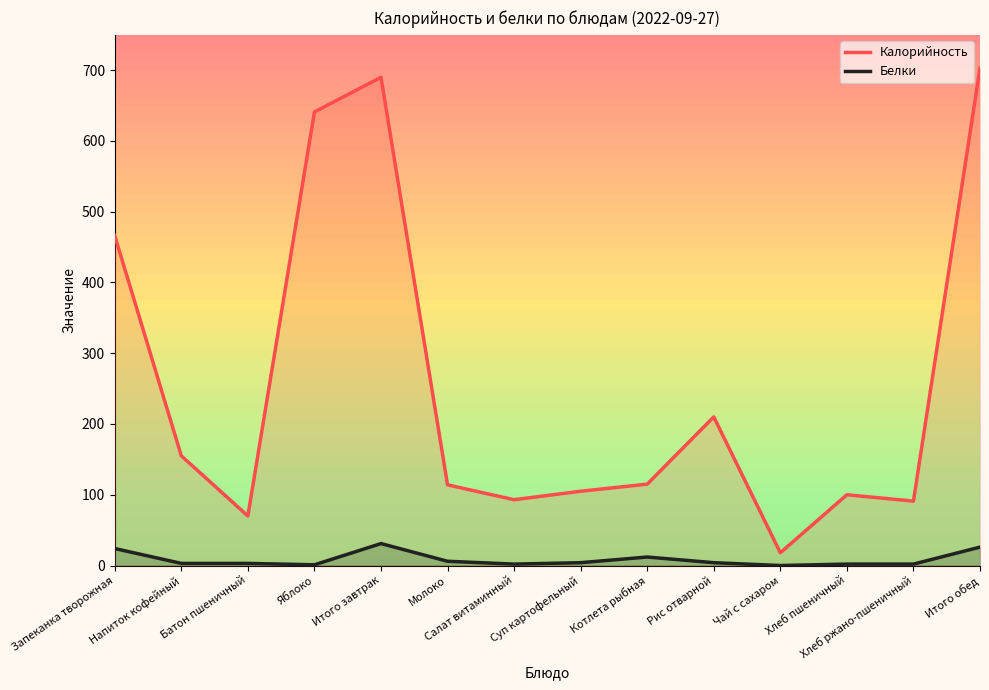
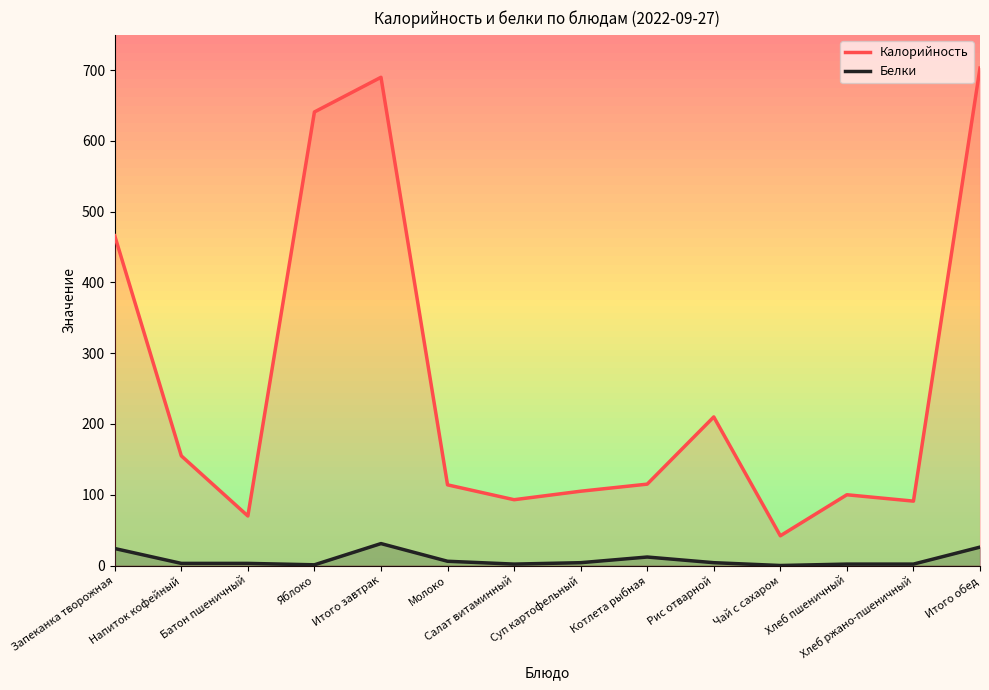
  {
    "Калорийность": {
      "Запеканка творожная": 470,
      "Напиток кофейный": 160,
      "Батон пшеничный": 70,
      "Яблоко": 640,
      "Итого завтрак": 690,
      "Молоко": 110,
      "Салат витаминный": 90,
      "Суп картофельный": 110,
      "Котлета рыбная": 120,
      "Рис отварной": 210,
-     "Чай с сахаром": 20,
+     "Чай с сахаром": 40,
      "Хлеб пшеничный": 100,
      "Хлеб ржано-пшеничный": 90,
      "Итого обед": 700
    },
    "Белки": {
      "Запеканка творожная": 20,
      "Напиток кофейный": 0,
      "Батон пшеничный": 0,
      "Яблоко": 0,
      "Итого завтрак": 30,
      "Молоко": 10,
      "Салат витаминный": 0,
      "Суп картофельный": 0,
      "Котлета рыбная": 10,
      "Рис отварной": 0,
      "Чай с сахаром": 0,
      "Хлеб пшеничный": 0,
      "Хлеб ржано-пшеничный": 0,
      "Итого обед": 30
    }
  }
